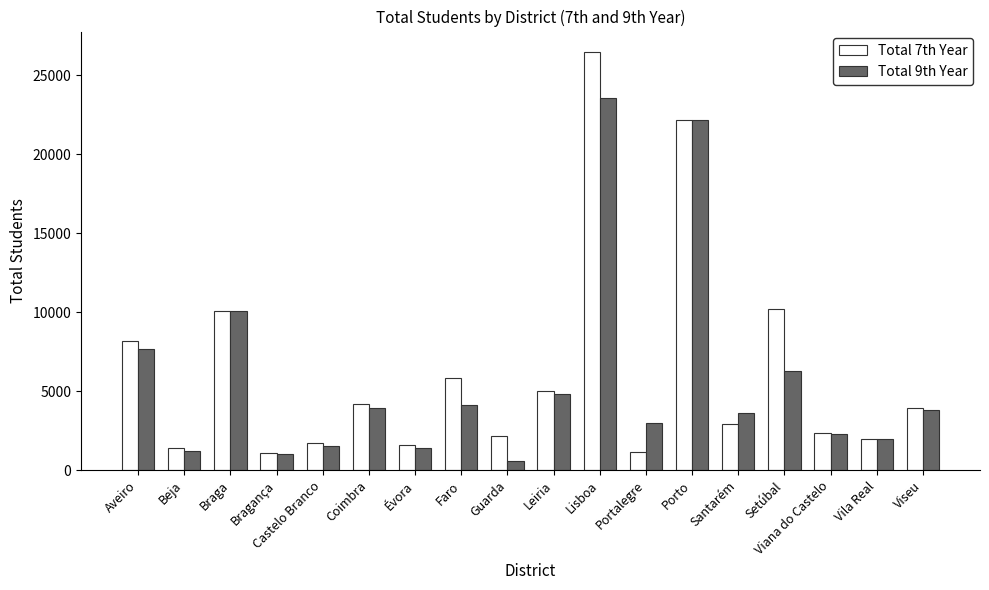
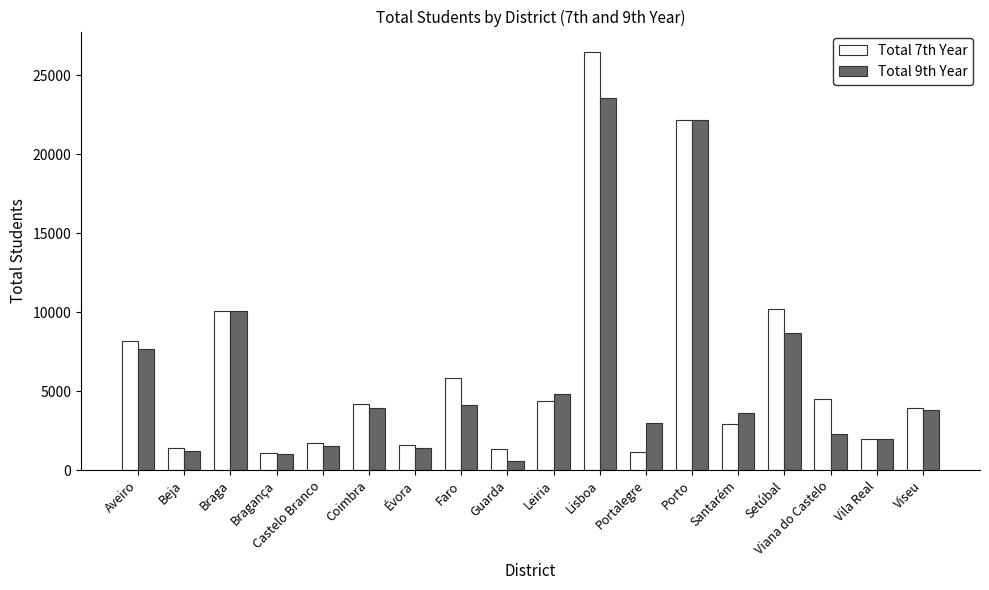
  {
    "Total 7th Year": {
      "Aveiro": 8100,
      "Beja": 1400,
      "Braga": 10000,
      "Bragança": 1100,
      "Castelo Branco": 1700,
      "Coimbra": 4200,
      "Évora": 1600,
      "Faro": 5800,
-     "Guarda": 2200,
-     "Leiria": 5000,
+     "Guarda": 1300,
+     "Leiria": 4400,
      "Lisboa": 26400,
      "Portalegre": 1100,
      "Porto": 22100,
      "Santarém": 3000,
      "Setúbal": 10200,
-     "Viana do Castelo": 2400,
+     "Viana do Castelo": 4500,
      "Vila Real": 2000,
      "Viseu": 3900
    },
    "Total 9th Year": {
      "Aveiro": 7700,
      "Beja": 1200,
      "Braga": 10100,
      "Bragança": 1000,
      "Castelo Branco": 1500,
      "Coimbra": 4000,
      "Évora": 1400,
      "Faro": 4100,
      "Guarda": 600,
      "Leiria": 4800,
      "Lisboa": 23600,
      "Portalegre": 3000,
      "Porto": 22200,
      "Santarém": 3600,
-     "Setúbal": 6300,
+     "Setúbal": 8700,
      "Viana do Castelo": 2300,
      "Vila Real": 2000,
      "Viseu": 3800
    }
  }
